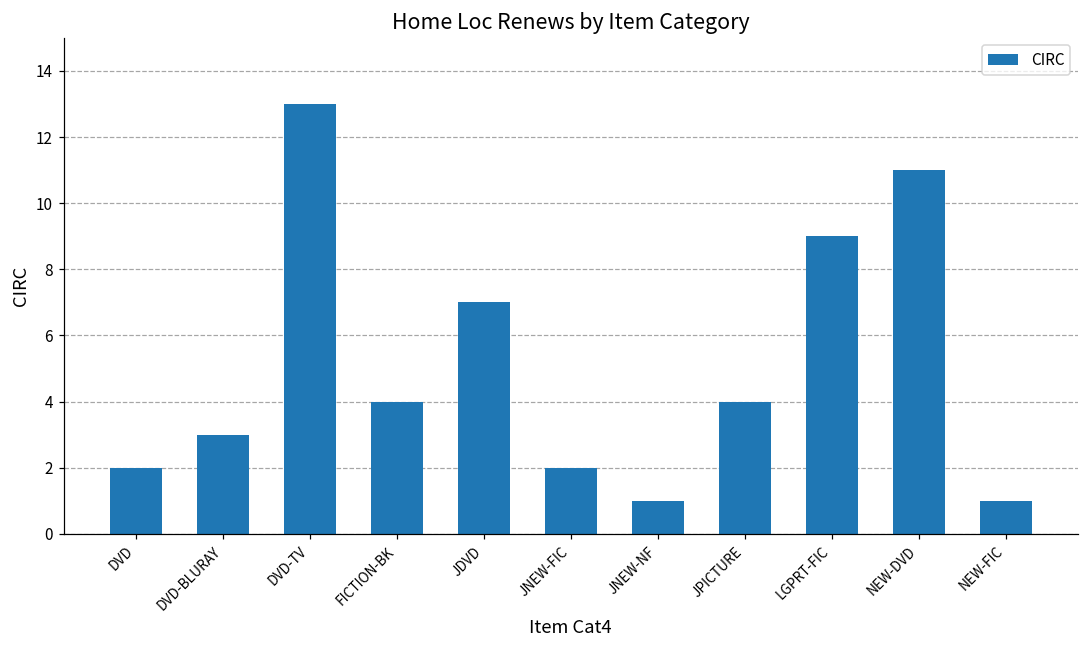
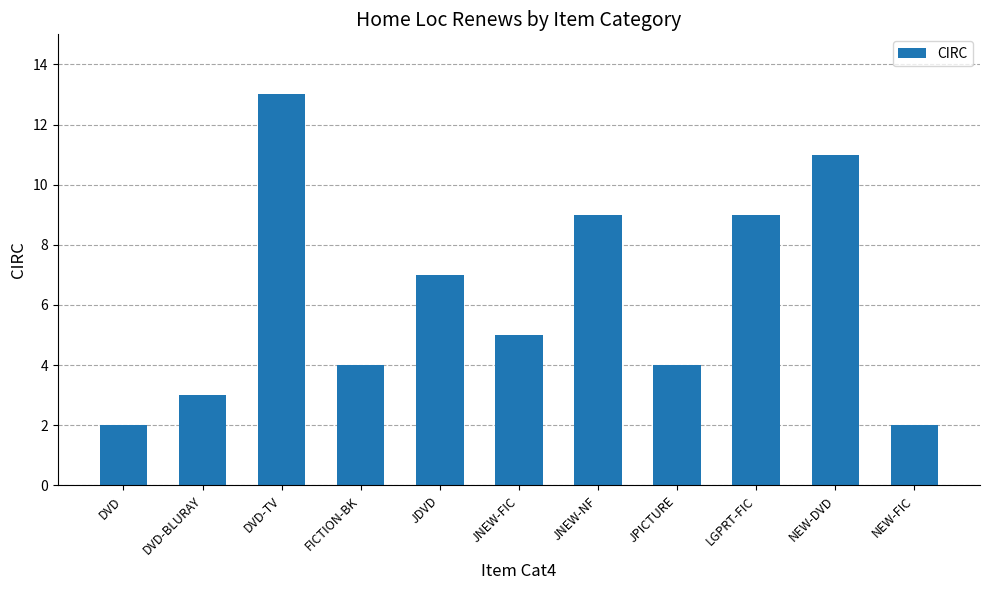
  {
    "DVD": 2,
    "DVD-BLURAY": 3,
    "DVD-TV": 13,
    "FICTION-BK": 4,
    "JDVD": 7,
-   "JNEW-FIC": 2,
-   "JNEW-NF": 1,
+   "JNEW-FIC": 5,
+   "JNEW-NF": 9,
    "JPICTURE": 4,
    "LGPRT-FIC": 9,
    "NEW-DVD": 11,
-   "NEW-FIC": 1
+   "NEW-FIC": 2
  }
